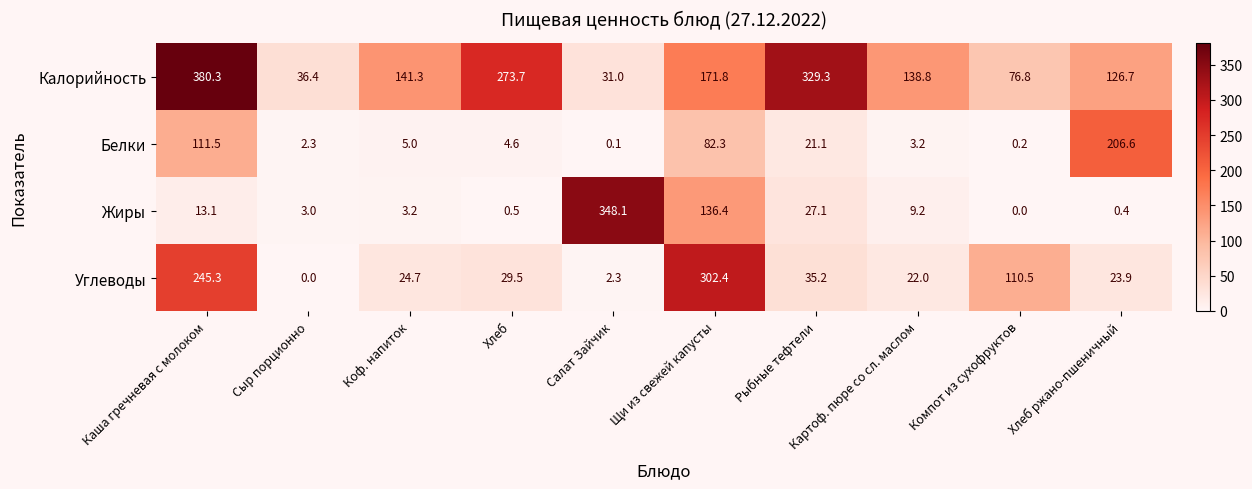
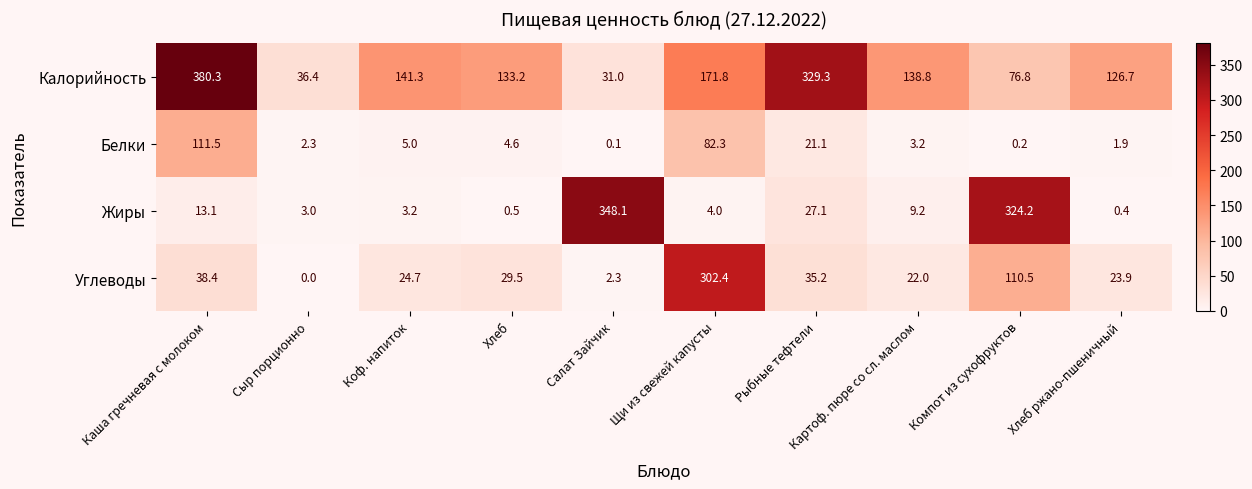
  {
    "Калорийность": {
      "Каша гречневая с молоком": 380.3,
      "Сыр порционно": 36.4,
      "Коф. напиток": 141.3,
-     "Хлеб": 273.7,
+     "Хлеб": 133.2,
      "Салат Зайчик": 31.0,
      "Щи из свежей капусты": 171.8,
      "Рыбные тефтели": 329.3,
      "Картоф. пюре со сл. маслом": 138.8,
      "Компот из сухофруктов": 76.8,
      "Хлеб ржано-пшеничный": 126.7
    },
    "Белки": {
      "Каша гречневая с молоком": 111.5,
      "Сыр порционно": 2.3,
      "Коф. напиток": 5.0,
      "Хлеб": 4.6,
      "Салат Зайчик": 0.1,
      "Щи из свежей капусты": 82.3,
      "Рыбные тефтели": 21.1,
      "Картоф. пюре со сл. маслом": 3.2,
      "Компот из сухофруктов": 0.2,
-     "Хлеб ржано-пшеничный": 206.6
+     "Хлеб ржано-пшеничный": 1.9
    },
    "Жиры": {
      "Каша гречневая с молоком": 13.1,
      "Сыр порционно": 3.0,
      "Коф. напиток": 3.2,
      "Хлеб": 0.5,
      "Салат Зайчик": 348.1,
-     "Щи из свежей капусты": 136.4,
+     "Щи из свежей капусты": 4.0,
      "Рыбные тефтели": 27.1,
      "Картоф. пюре со сл. маслом": 9.2,
-     "Компот из сухофруктов": 0.0,
+     "Компот из сухофруктов": 324.2,
      "Хлеб ржано-пшеничный": 0.4
    },
    "Углеводы": {
-     "Каша гречневая с молоком": 245.3,
+     "Каша гречневая с молоком": 38.4,
      "Сыр порционно": 0.0,
      "Коф. напиток": 24.7,
      "Хлеб": 29.5,
      "Салат Зайчик": 2.3,
      "Щи из свежей капусты": 302.4,
      "Рыбные тефтели": 35.2,
      "Картоф. пюре со сл. маслом": 22.0,
      "Компот из сухофруктов": 110.5,
      "Хлеб ржано-пшеничный": 23.9
    }
  }
